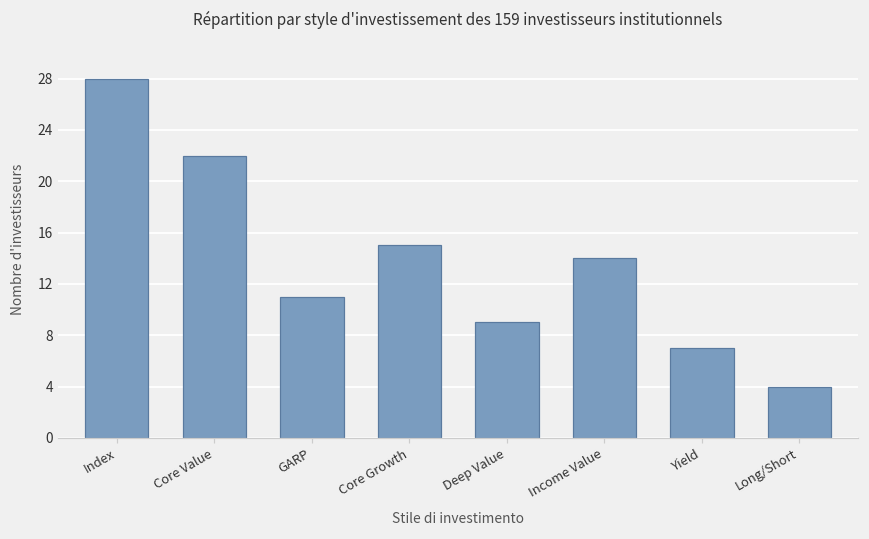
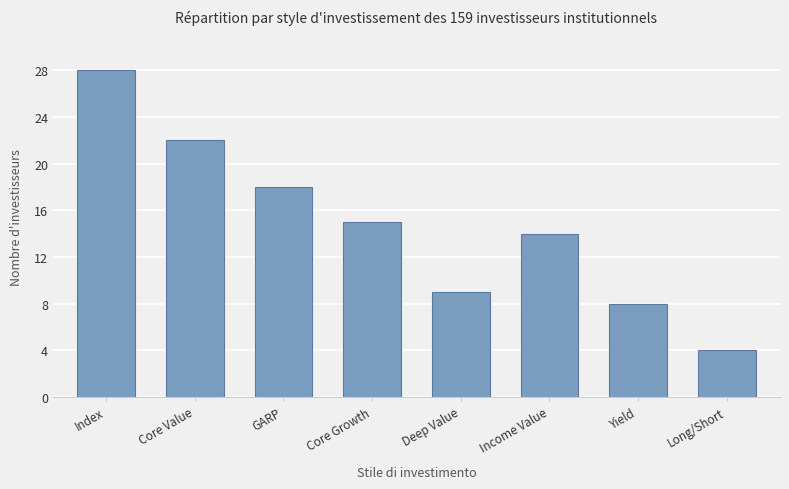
  {
    "Index": 28,
    "Core Value": 22,
-   "GARP": 11,
+   "GARP": 18,
    "Core Growth": 15,
    "Deep Value": 9,
    "Income Value": 14,
-   "Yield": 7,
+   "Yield": 8,
    "Long/Short": 4
  }
